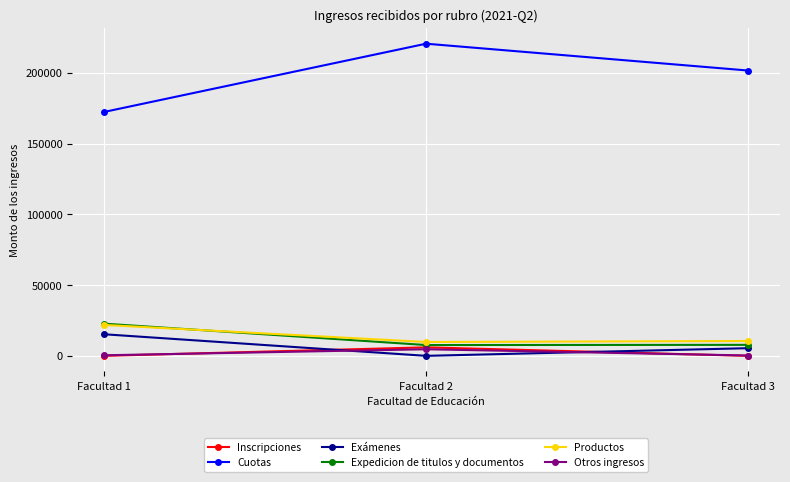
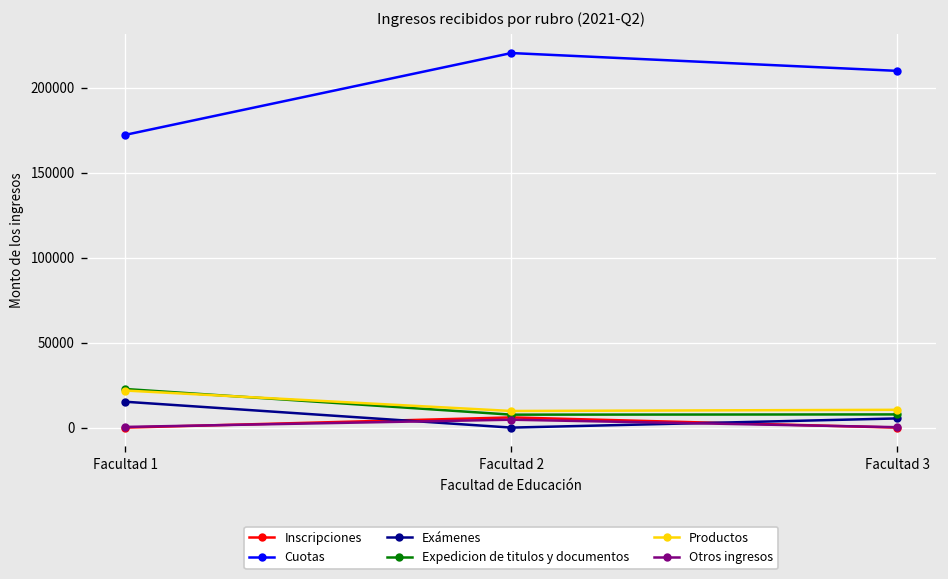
  {
    "Cuotas": {
      "Facultad 1": 172000,
      "Facultad 2": 221000,
-     "Facultad 3": 202000
+     "Facultad 3": 210000
    },
    "Exámenes": {
      "Facultad 1": 15000,
      "Facultad 2": 0,
      "Facultad 3": 5000
    },
    "Expedicion de titulos y documentos": {
      "Facultad 3": 8000
    },
    "Productos": {
      "Facultad 2": 10000,
      "Facultad 3": 10000
    }
  }
